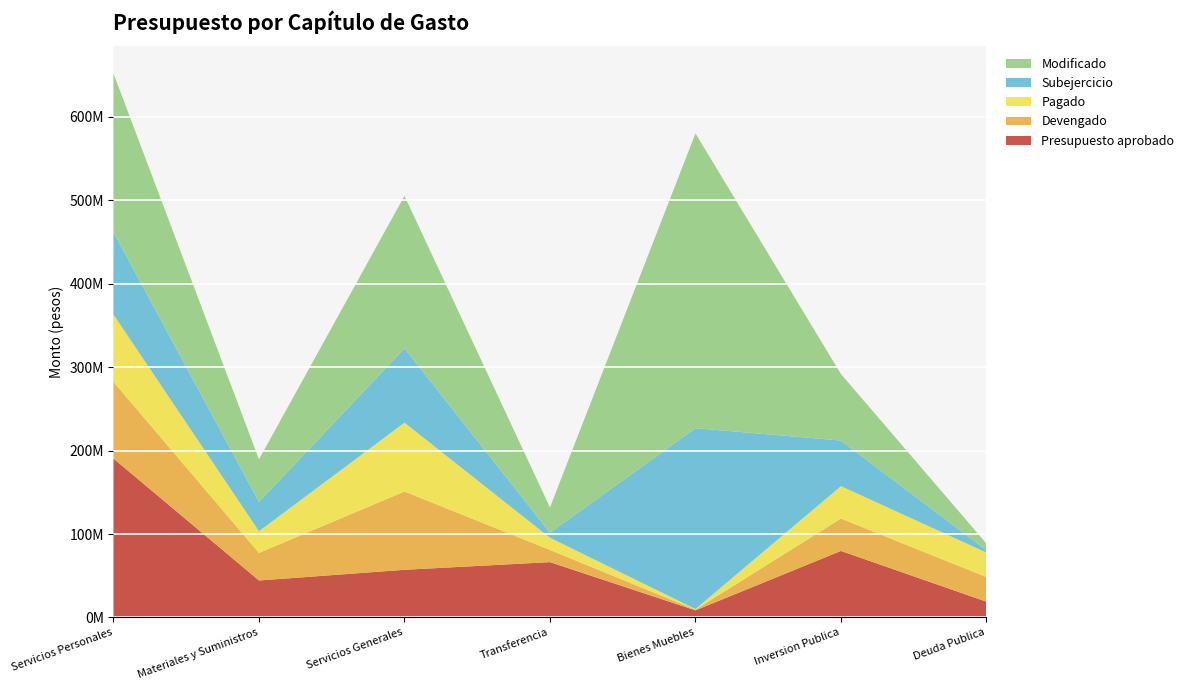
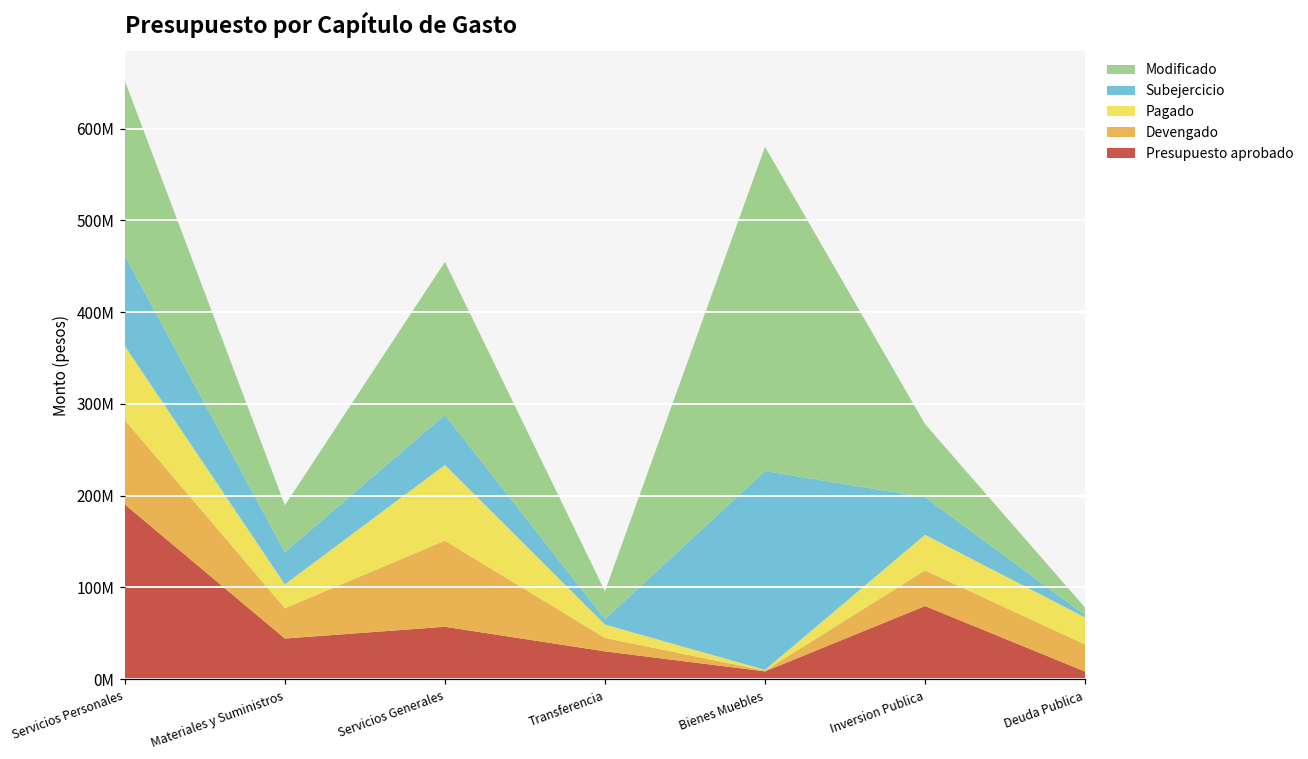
  {
    "Presupuesto aprobado": {
      "Servicios Personales": 190000000,
      "Materiales y Suministros": 40000000,
      "Servicios Generales": 60000000,
-     "Transferencia": 70000000,
+     "Transferencia": 30000000,
      "Inversion Publica": 80000000,
-     "Deuda Publica": 20000000
+     "Deuda Publica": 10000000
    },
    "Subejercicio": {
      "Servicios Personales": 100000000,
      "Materiales y Suministros": 40000000,
-     "Servicios Generales": 90000000,
+     "Servicios Generales": 50000000,
      "Transferencia": 10000000,
      "Bienes Muebles": 220000000,
-     "Inversion Publica": 50000000
+     "Inversion Publica": 40000000
    },
    "Modificado": {
      "Servicios Personales": 190000000,
      "Materiales y Suministros": 50000000,
-     "Servicios Generales": 180000000,
+     "Servicios Generales": 170000000,
      "Transferencia": 30000000,
      "Bienes Muebles": 350000000,
      "Inversion Publica": 80000000,
      "Deuda Publica": 10000000
    }
  }
